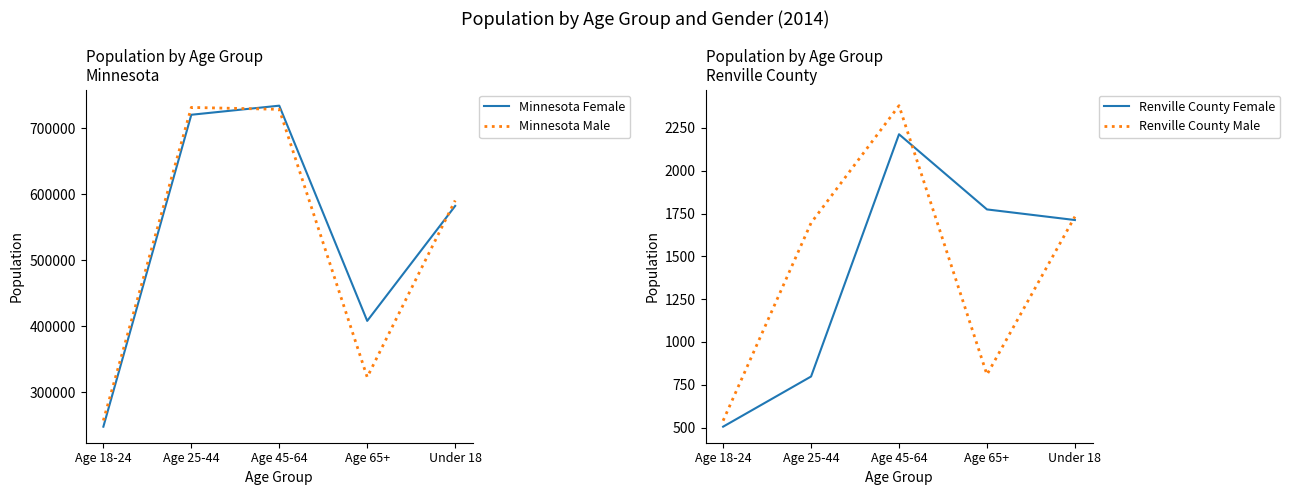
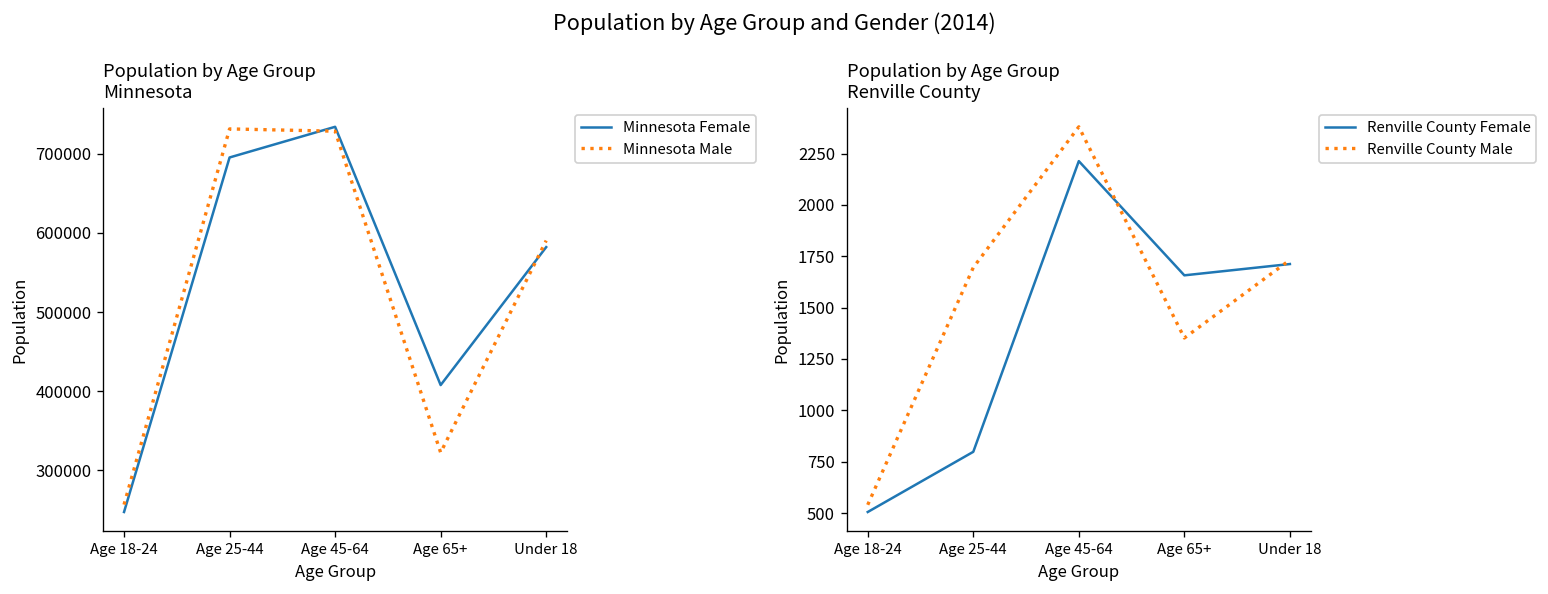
  {
    "Population by Age Group Minnesota": {
      "Minnesota Female": {
        "Age 18-24": 250000,
-       "Age 25-44": 720000,
+       "Age 25-44": 700000,
        "Age 45-64": 730000,
        "Age 65+": 410000,
        "Under 18": 580000
      },
      "Minnesota Male": {
        "Age 18-24": 260000,
        "Age 25-44": 730000,
        "Age 45-64": 730000,
        "Age 65+": 320000,
        "Under 18": 590000
      }
    },
    "Population by Age Group Renville County": {
      "Renville County Female": {
        "Age 18-24": 510,
        "Age 25-44": 800,
        "Age 45-64": 2210,
-       "Age 65+": 1770,
+       "Age 65+": 1660,
        "Under 18": 1710
      },
      "Renville County Male": {
        "Age 18-24": 540,
        "Age 25-44": 1700,
        "Age 45-64": 2380,
-       "Age 65+": 810,
+       "Age 65+": 1350,
        "Under 18": 1730
      }
    }
  }
